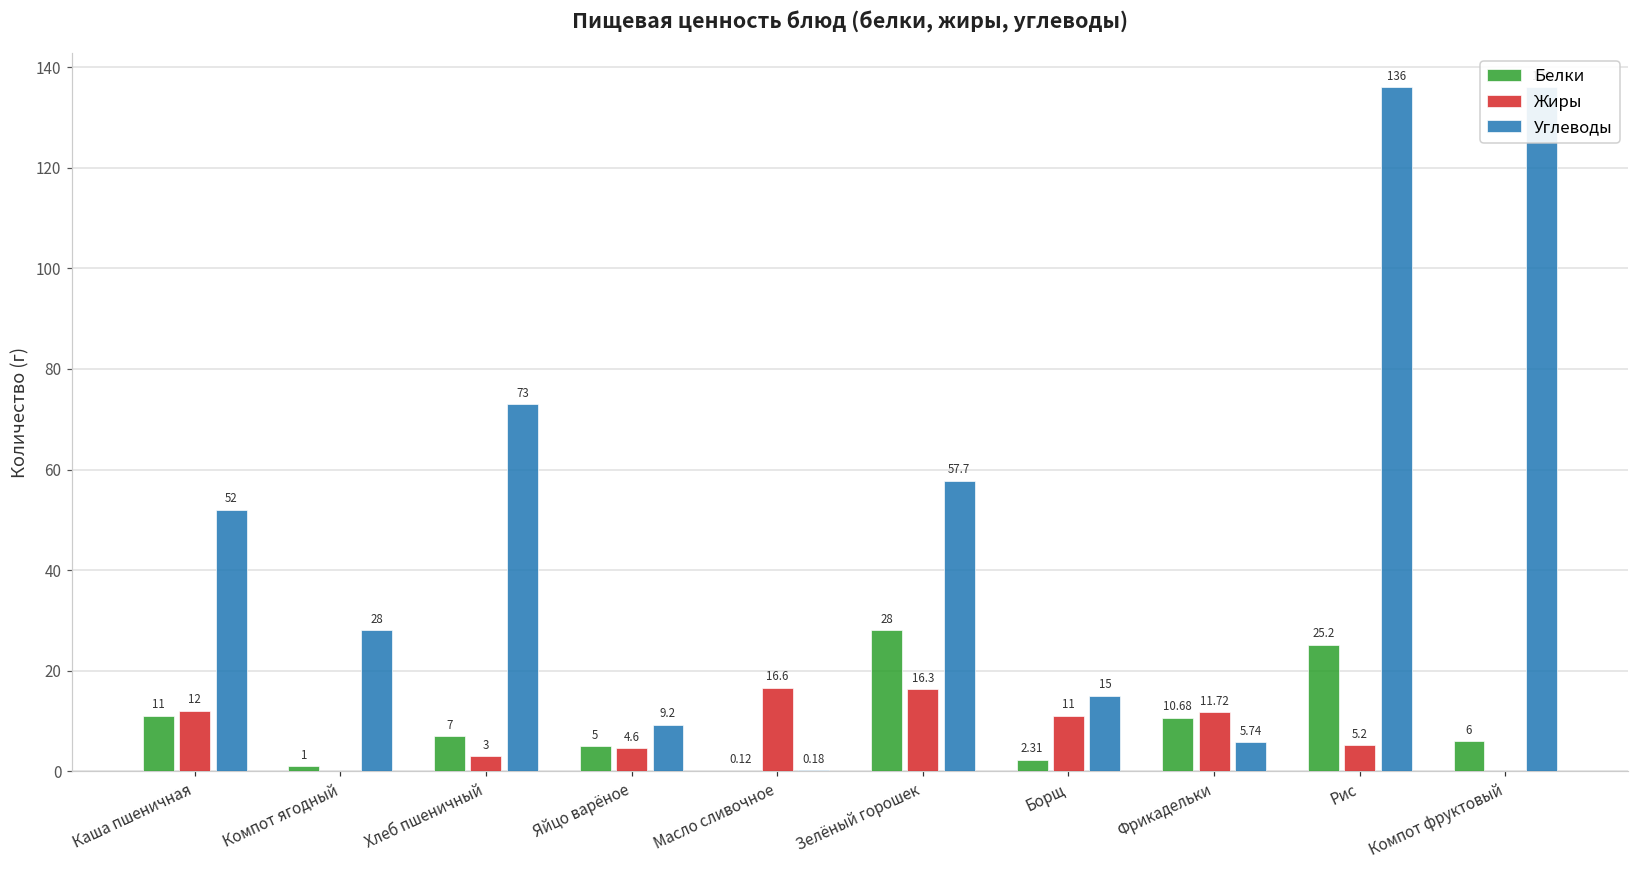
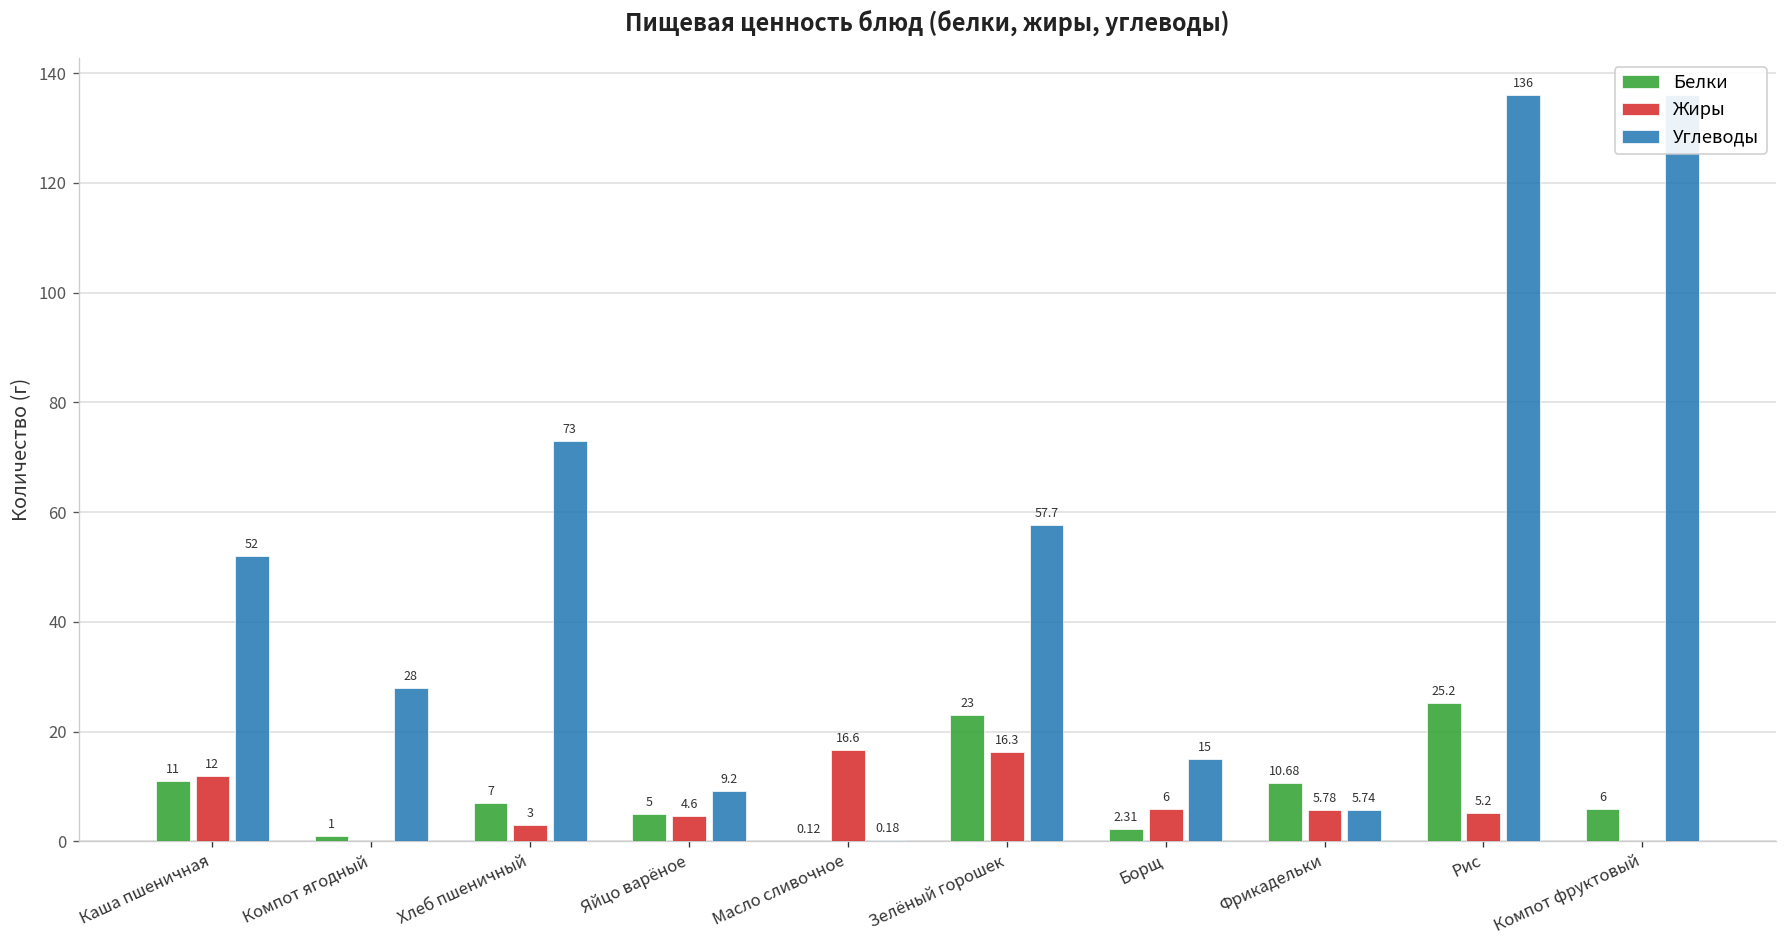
  {
    "Белки": {
      "Каша пшеничная": 11,
      "Компот ягодный": 1,
      "Хлеб пшеничный": 7,
      "Яйцо варёное": 5,
      "Масло сливочное": 0.12,
-     "Зелёный горошек": 28,
+     "Зелёный горошек": 23,
      "Борщ": 2.31,
      "Фрикадельки": 10.68,
      "Рис": 25.2,
      "Компот фруктовый": 6
    },
    "Жиры": {
      "Каша пшеничная": 12,
      "Хлеб пшеничный": 3,
      "Яйцо варёное": 4.6,
      "Масло сливочное": 16.6,
      "Зелёный горошек": 16.3,
-     "Борщ": 11,
-     "Фрикадельки": 11.72,
+     "Борщ": 6,
+     "Фрикадельки": 5.78,
      "Рис": 5.2
    },
    "Углеводы": {
      "Каша пшеничная": 52,
      "Компот ягодный": 28,
      "Хлеб пшеничный": 73,
      "Яйцо варёное": 9.2,
      "Масло сливочное": 0.18,
      "Зелёный горошек": 57.7,
      "Борщ": 15,
      "Фрикадельки": 5.74,
      "Рис": 136
    }
  }
